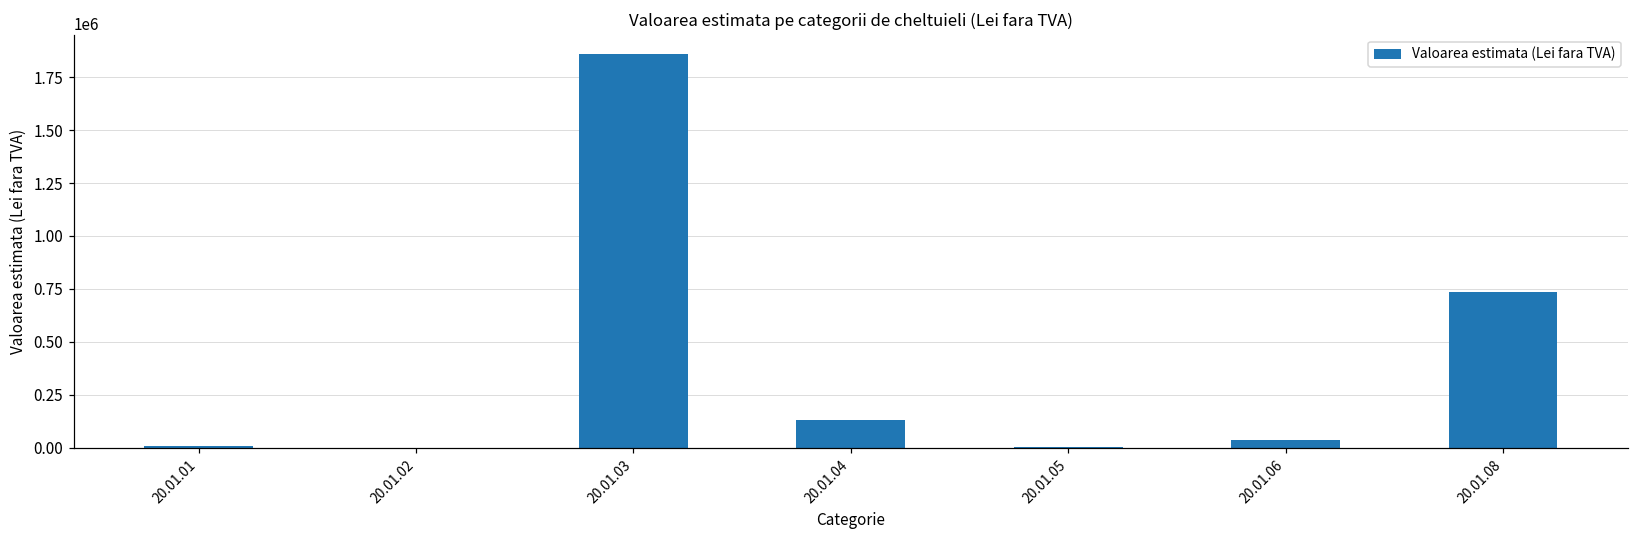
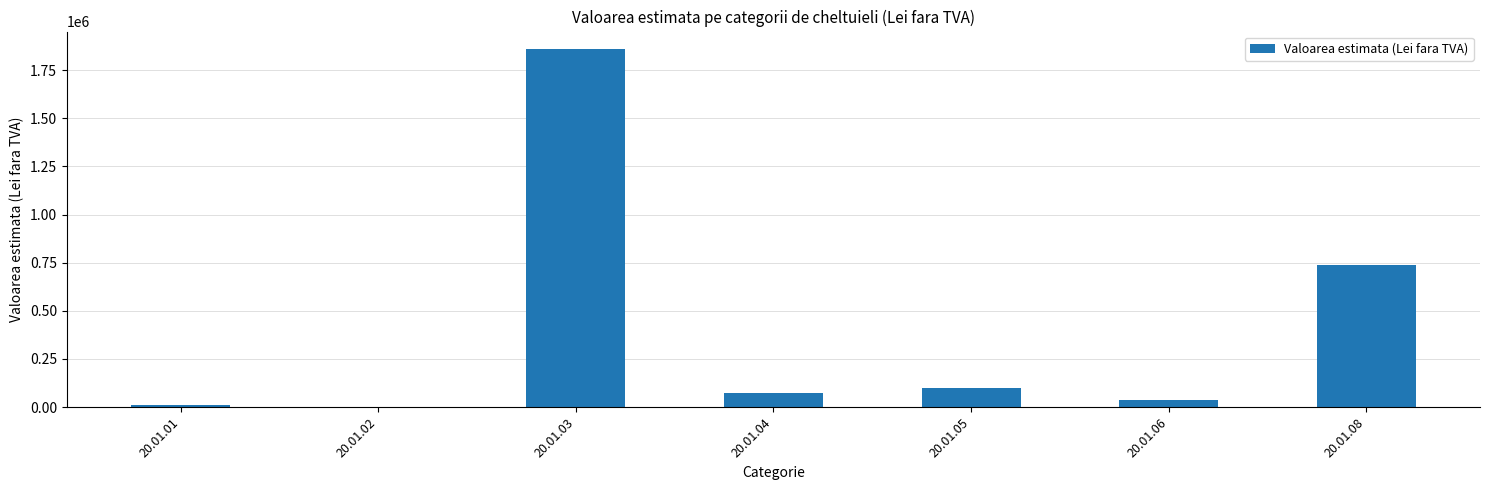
  {
    "20.01.02": 0,
    "20.01.03": 1860000,
-   "20.01.04": 130000,
-   "20.01.05": 0,
+   "20.01.04": 70000,
+   "20.01.05": 100000,
    "20.01.06": 40000,
    "20.01.08": 740000
  }
